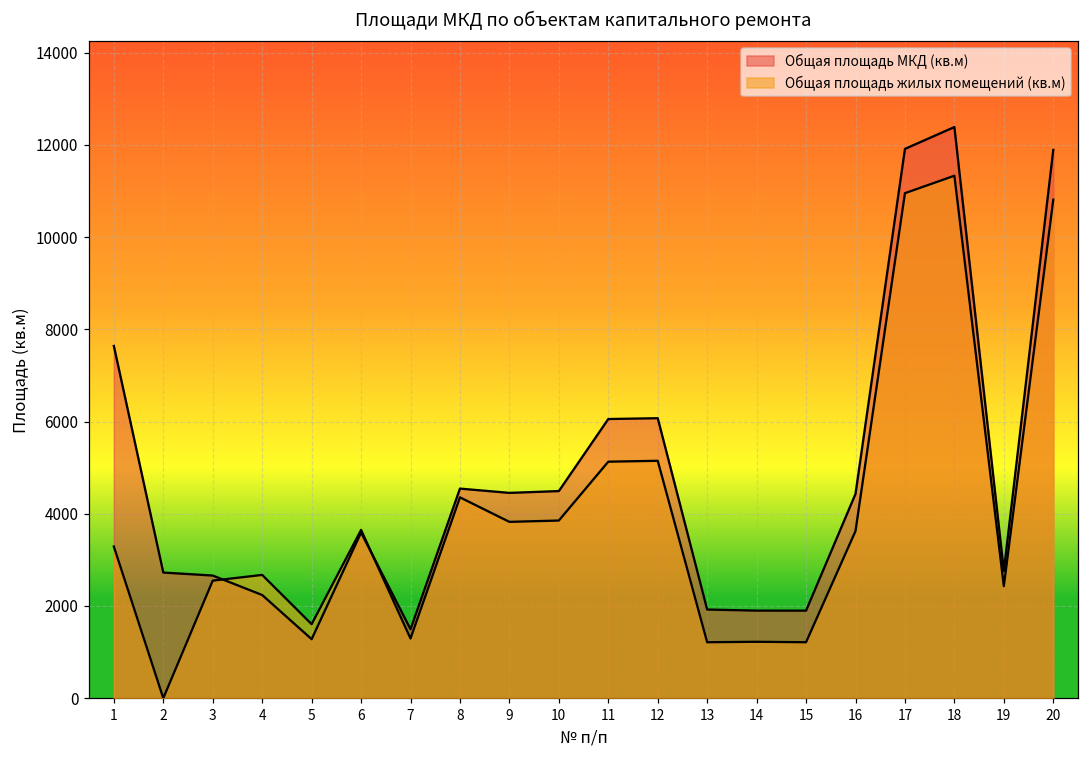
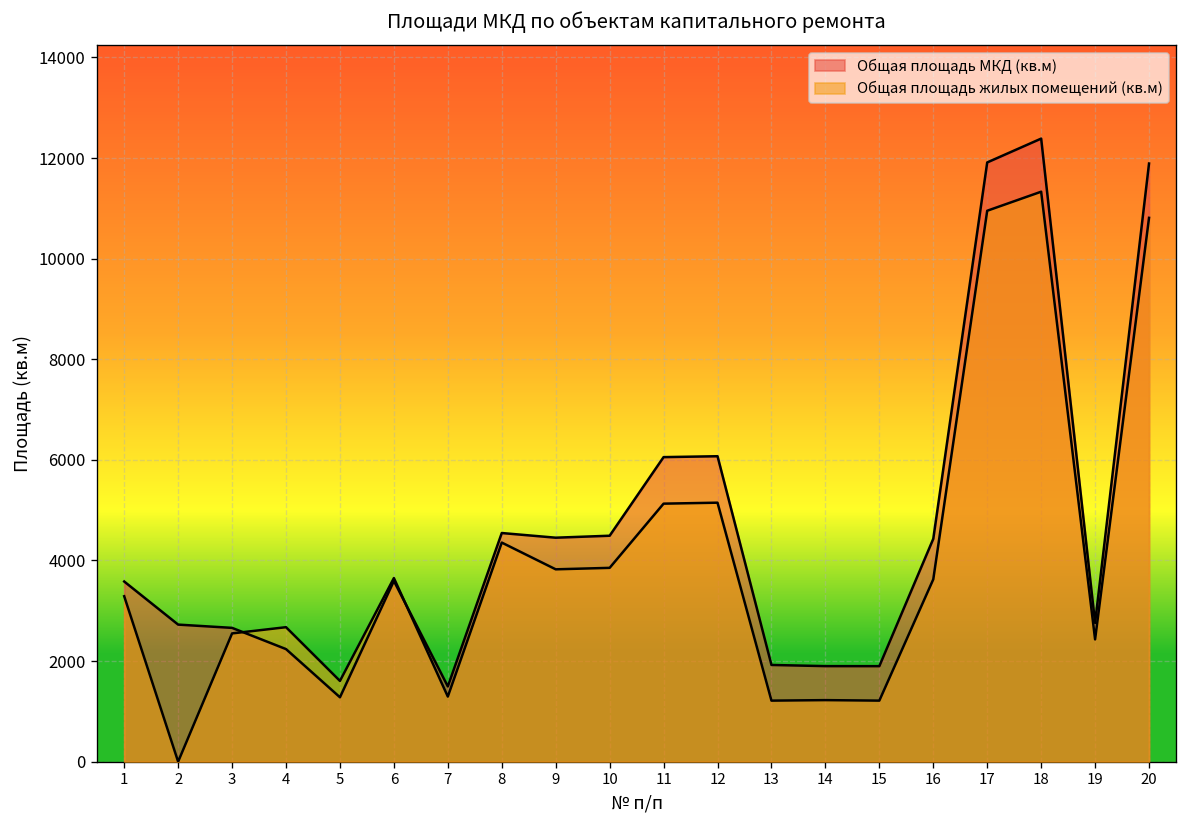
  {
    "Общая площадь МКД (кв.м)": {
-     "1": 7600,
+     "1": 3600,
      "2": 2700,
      "3": 2700,
      "4": 2200,
      "5": 1300,
      "7": 1500,
      "8": 4500,
      "9": 4500,
      "10": 4500,
      "11": 6100,
      "12": 6100,
      "13": 1900,
      "14": 1900,
      "15": 1900,
      "16": 4400,
      "17": 11900,
      "18": 12400,
      "19": 2800,
      "20": 11900
    },
    "Общая площадь жилых помещений (кв.м)": {
      "1": 3300,
      "2": 0,
      "3": 2500,
      "4": 2700,
      "5": 1600,
      "7": 1300,
      "8": 4400,
      "9": 3800,
      "10": 3900,
      "11": 5100,
      "12": 5100,
      "13": 1200,
      "14": 1200,
      "15": 1200,
      "16": 3600,
      "17": 11000,
      "18": 11300,
      "19": 2400,
      "20": 10800
    }
  }
